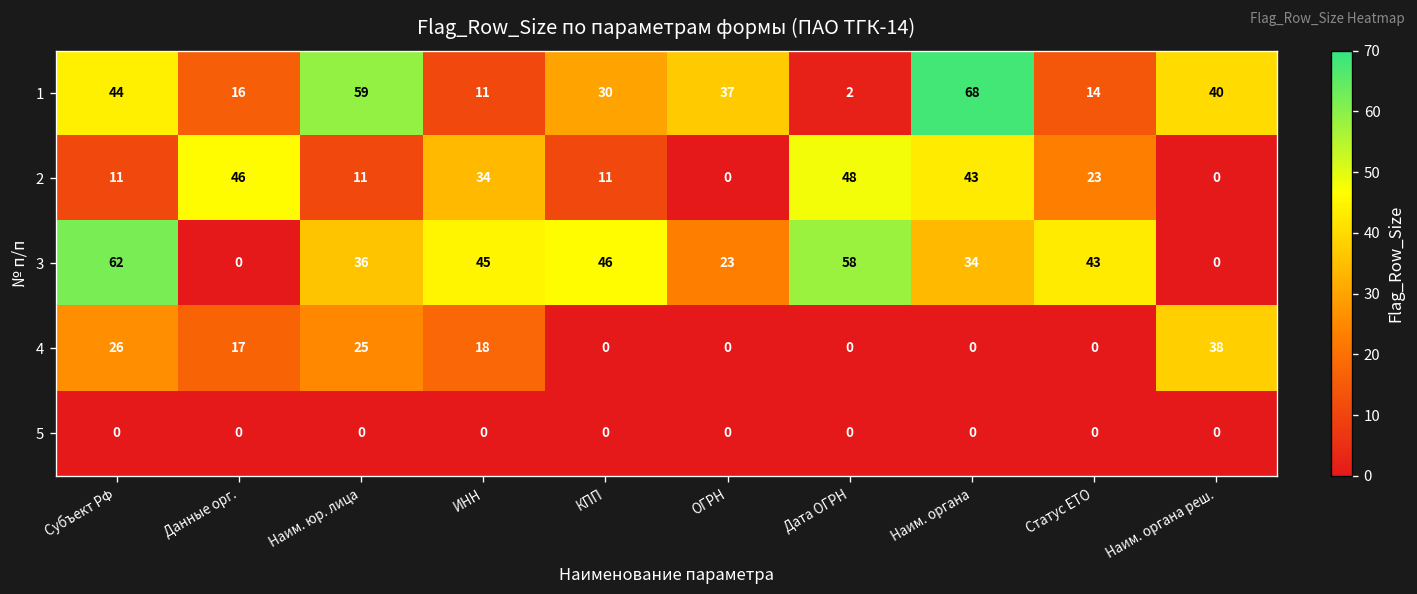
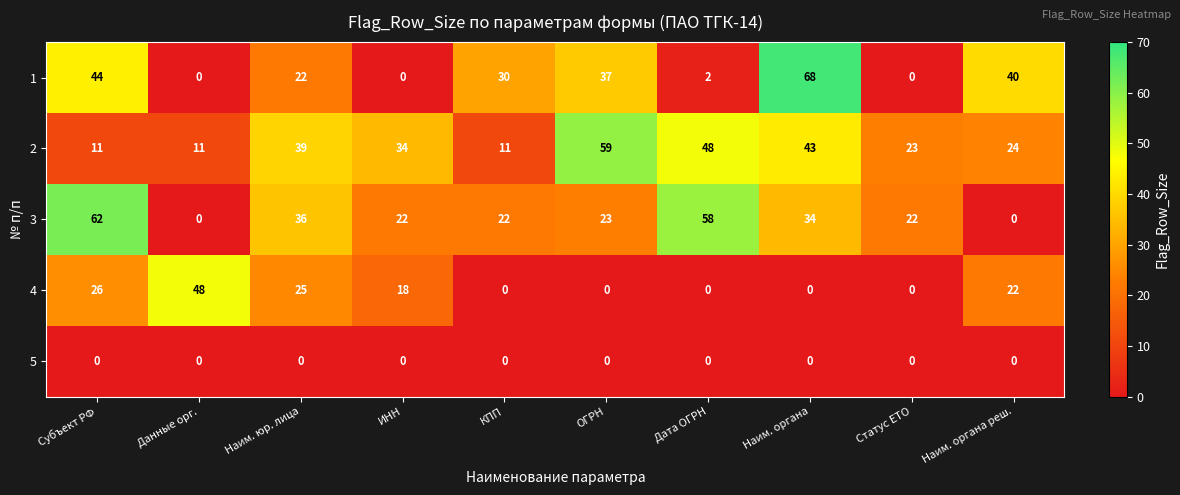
  {
    "1": {
      "Субъект РФ": 44,
-     "Данные орг.": 16,
-     "Наим. юр. лица": 59,
-     "ИНН": 11,
+     "Данные орг.": 0,
+     "Наим. юр. лица": 22,
+     "ИНН": 0,
      "КПП": 30,
      "ОГРН": 37,
      "Дата ОГРН": 2,
      "Наим. органа": 68,
-     "Статус ЕТО": 14,
+     "Статус ЕТО": 0,
      "Наим. органа реш.": 40
    },
    "2": {
      "Субъект РФ": 11,
-     "Данные орг.": 46,
-     "Наим. юр. лица": 11,
+     "Данные орг.": 11,
+     "Наим. юр. лица": 39,
      "ИНН": 34,
      "КПП": 11,
-     "ОГРН": 0,
+     "ОГРН": 59,
      "Дата ОГРН": 48,
      "Наим. органа": 43,
      "Статус ЕТО": 23,
-     "Наим. органа реш.": 0
+     "Наим. органа реш.": 24
    },
    "3": {
      "Субъект РФ": 62,
      "Данные орг.": 0,
      "Наим. юр. лица": 36,
-     "ИНН": 45,
-     "КПП": 46,
+     "ИНН": 22,
+     "КПП": 22,
      "ОГРН": 23,
      "Дата ОГРН": 58,
      "Наим. органа": 34,
-     "Статус ЕТО": 43,
+     "Статус ЕТО": 22,
      "Наим. органа реш.": 0
    },
    "4": {
      "Субъект РФ": 26,
-     "Данные орг.": 17,
+     "Данные орг.": 48,
      "Наим. юр. лица": 25,
      "ИНН": 18,
      "КПП": 0,
      "ОГРН": 0,
      "Дата ОГРН": 0,
      "Наим. органа": 0,
      "Статус ЕТО": 0,
-     "Наим. органа реш.": 38
+     "Наим. органа реш.": 22
    },
    "5": {
      "Субъект РФ": 0,
      "Данные орг.": 0,
      "Наим. юр. лица": 0,
      "ИНН": 0,
      "КПП": 0,
      "ОГРН": 0,
      "Дата ОГРН": 0,
      "Наим. органа": 0,
      "Статус ЕТО": 0,
      "Наим. органа реш.": 0
    }
  }
